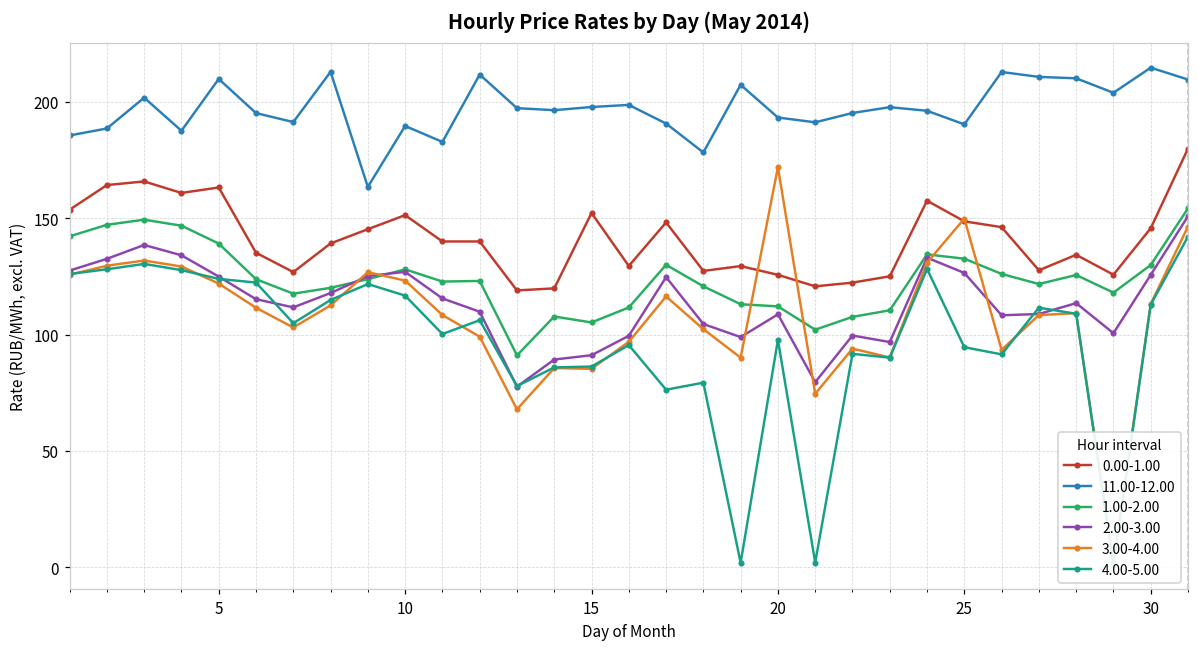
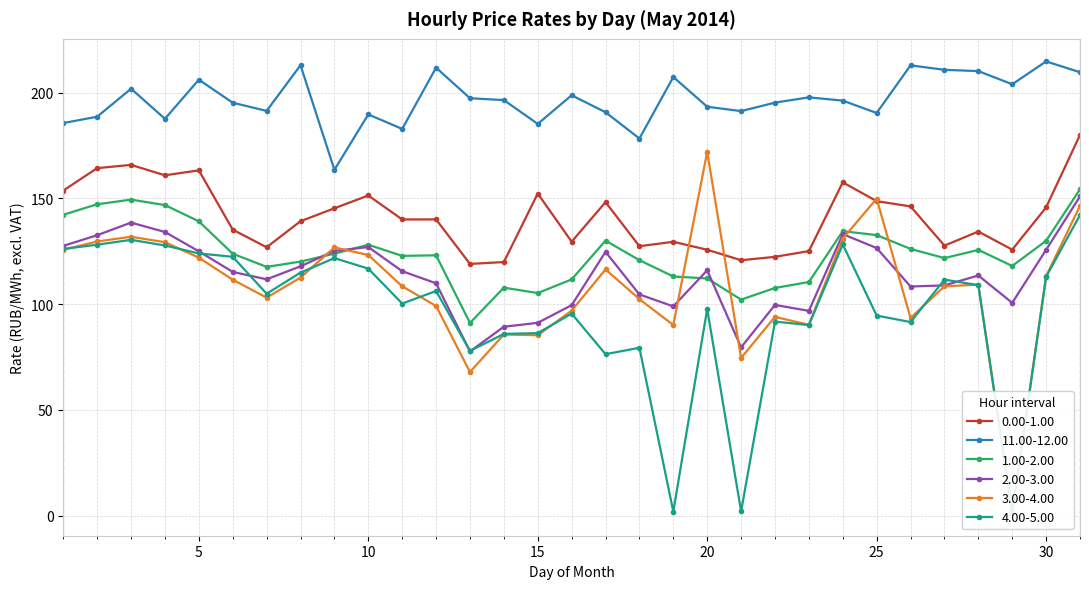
  {
    "0.00-1.00": {
      "5": 163,
      "10": 151,
      "15": 152,
      "20": 126,
      "30": 146
    },
    "11.00-12.00": {
-     "5": 210,
+     "5": 206,
      "10": 190,
-     "15": 198,
+     "15": 185,
      "20": 193,
      "25": 190,
      "30": 215
    },
    "2.00-3.00": {
      "15": 91,
-     "20": 109,
+     "20": 116,
      "25": 127,
      "30": 126
    },
    "3.00-4.00": {
      "5": 122,
      "10": 123,
      "20": 172
    }
  }
